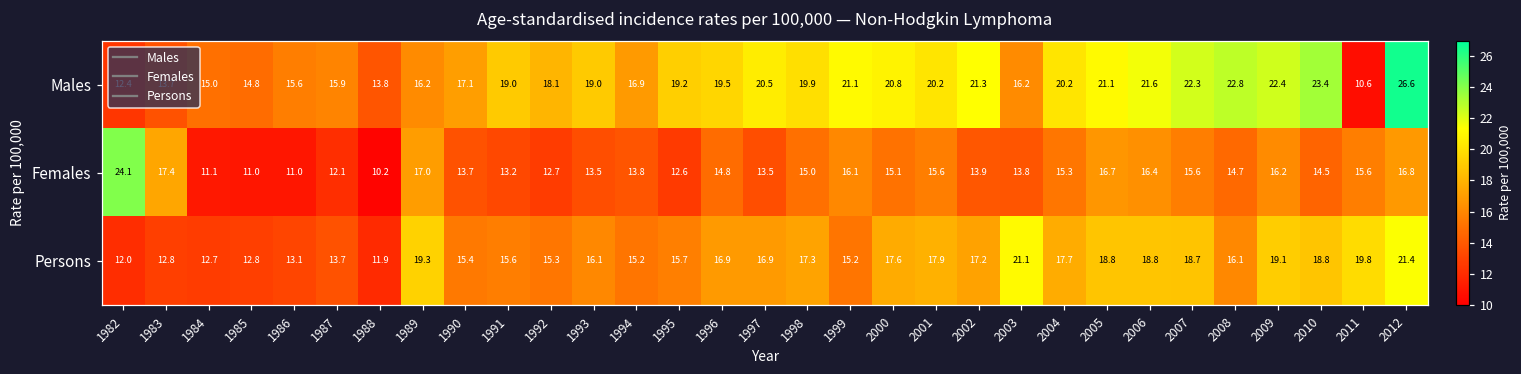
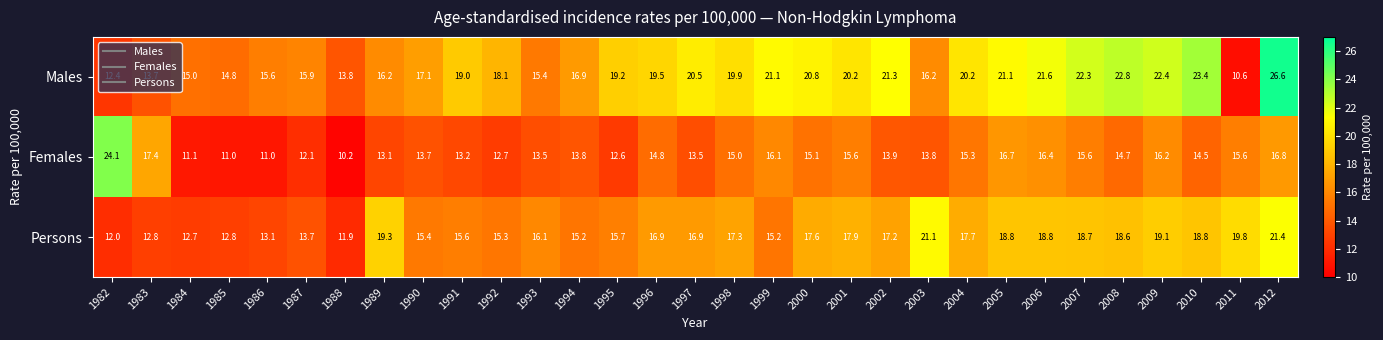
  {
    "Males": {
      "1984": 15.0,
      "1985": 14.8,
      "1986": 15.6,
      "1987": 15.9,
      "1988": 13.8,
      "1989": 16.2,
      "1990": 17.1,
      "1991": 19.0,
      "1992": 18.1,
-     "1993": 19.0,
+     "1993": 15.4,
      "1994": 16.9,
      "1995": 19.2,
      "1996": 19.5,
      "1997": 20.5,
      "1998": 19.9,
      "1999": 21.1,
      "2000": 20.8,
      "2001": 20.2,
      "2002": 21.3,
      "2003": 16.2,
      "2004": 20.2,
      "2005": 21.1,
      "2006": 21.6,
      "2007": 22.3,
      "2008": 22.8,
      "2009": 22.4,
      "2010": 23.4,
      "2011": 10.6,
      "2012": 26.6
    },
    "Females": {
      "1982": 24.1,
      "1983": 17.4,
      "1984": 11.1,
      "1985": 11.0,
      "1986": 11.0,
      "1987": 12.1,
      "1988": 10.2,
-     "1989": 17.0,
+     "1989": 13.1,
      "1990": 13.7,
      "1991": 13.2,
      "1992": 12.7,
      "1993": 13.5,
      "1994": 13.8,
      "1995": 12.6,
      "1996": 14.8,
      "1997": 13.5,
      "1998": 15.0,
      "1999": 16.1,
      "2000": 15.1,
      "2001": 15.6,
      "2002": 13.9,
      "2003": 13.8,
      "2004": 15.3,
      "2005": 16.7,
      "2006": 16.4,
      "2007": 15.6,
      "2008": 14.7,
      "2009": 16.2,
      "2010": 14.5,
      "2011": 15.6,
      "2012": 16.8
    },
    "Persons": {
      "1982": 12.0,
      "1983": 12.8,
      "1984": 12.7,
      "1985": 12.8,
      "1986": 13.1,
      "1987": 13.7,
      "1988": 11.9,
      "1989": 19.3,
      "1990": 15.4,
      "1991": 15.6,
      "1992": 15.3,
      "1993": 16.1,
      "1994": 15.2,
      "1995": 15.7,
      "1996": 16.9,
      "1997": 16.9,
      "1998": 17.3,
      "1999": 15.2,
      "2000": 17.6,
      "2001": 17.9,
      "2002": 17.2,
      "2003": 21.1,
      "2004": 17.7,
      "2005": 18.8,
      "2006": 18.8,
      "2007": 18.7,
-     "2008": 16.1,
+     "2008": 18.6,
      "2009": 19.1,
      "2010": 18.8,
      "2011": 19.8,
      "2012": 21.4
    }
  }
